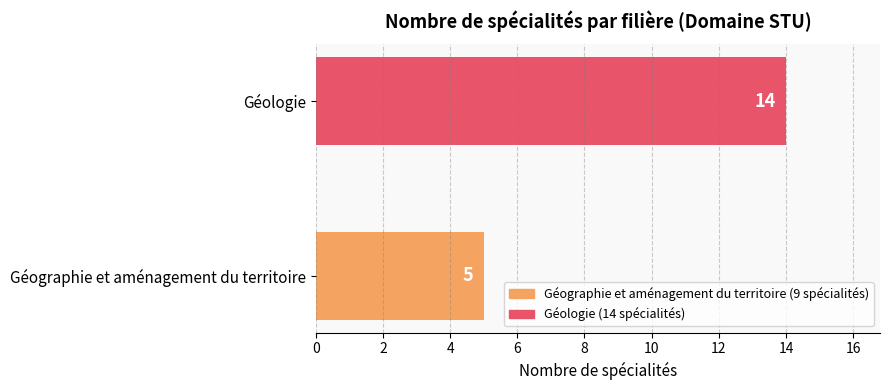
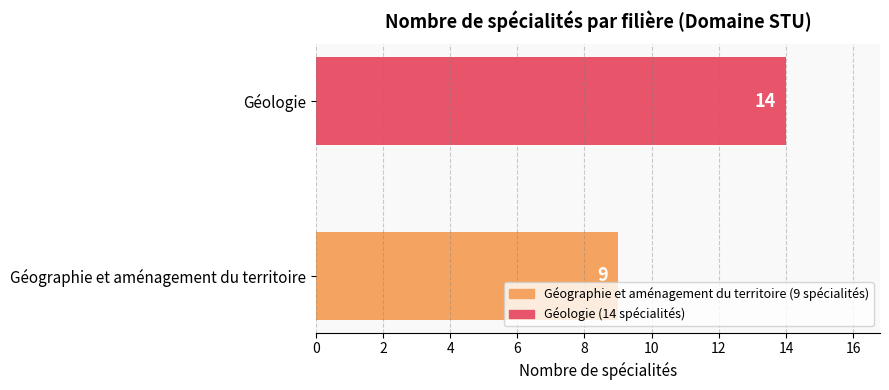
  {
-   "Géographie et aménagement du territoire": 5
+   "Géographie et aménagement du territoire": 9
  }
